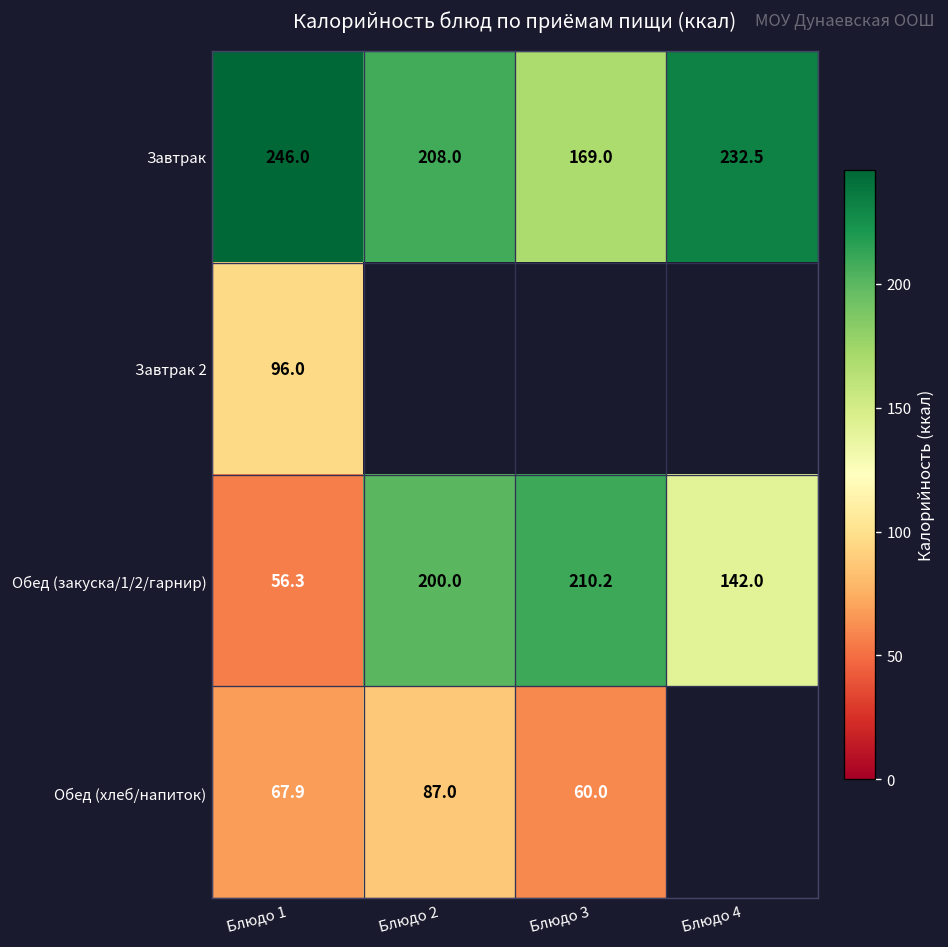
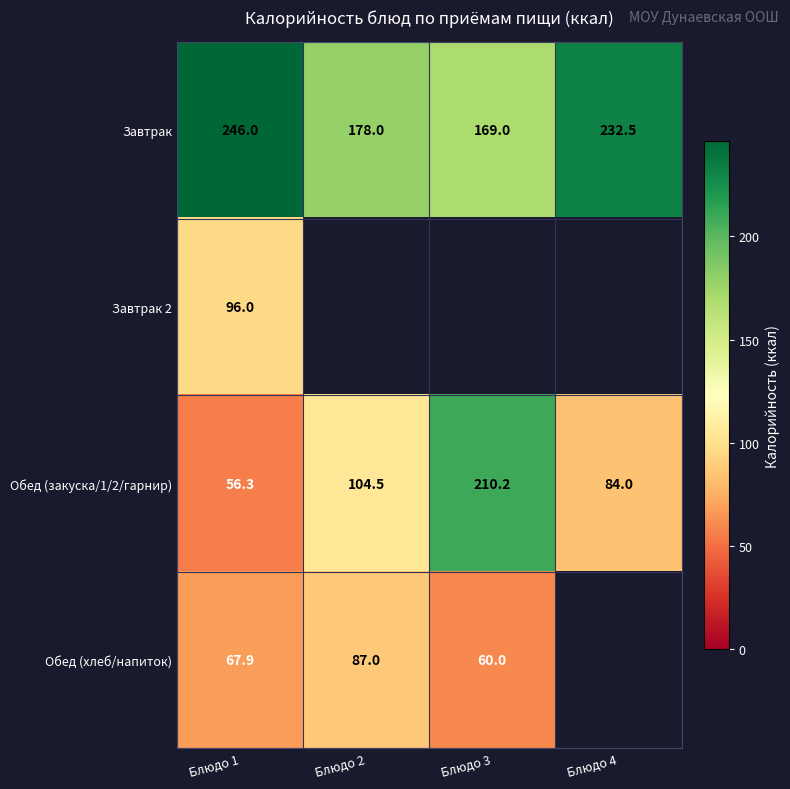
  {
    "Завтрак": {
      "Блюдо 1": 246.0,
-     "Блюдо 2": 208.0,
+     "Блюдо 2": 178.0,
      "Блюдо 3": 169.0,
      "Блюдо 4": 232.5
    },
    "Завтрак 2": {
      "Блюдо 1": 96.0
    },
    "Обед (закуска/1/2/гарнир)": {
      "Блюдо 1": 56.3,
-     "Блюдо 2": 200.0,
+     "Блюдо 2": 104.5,
      "Блюдо 3": 210.2,
-     "Блюдо 4": 142.0
+     "Блюдо 4": 84.0
    },
    "Обед (хлеб/напиток)": {
      "Блюдо 1": 67.9,
      "Блюдо 2": 87.0,
      "Блюдо 3": 60.0
    }
  }
